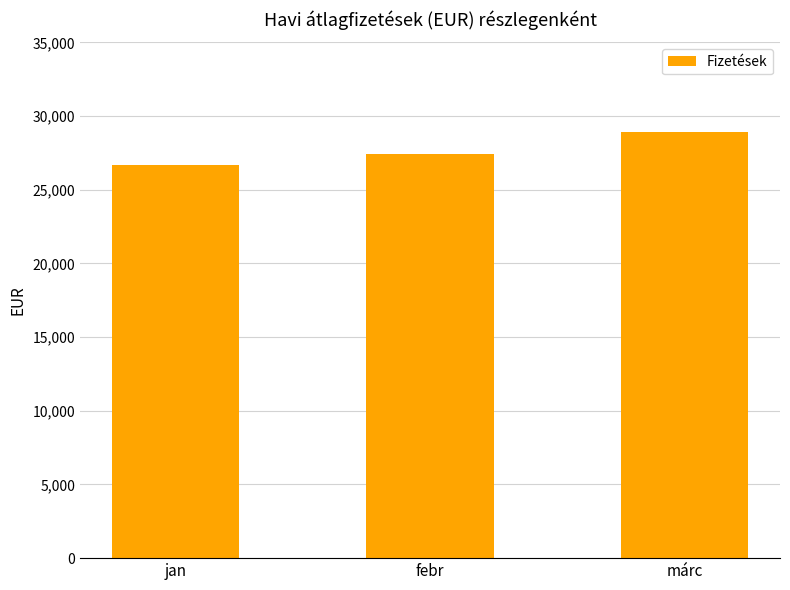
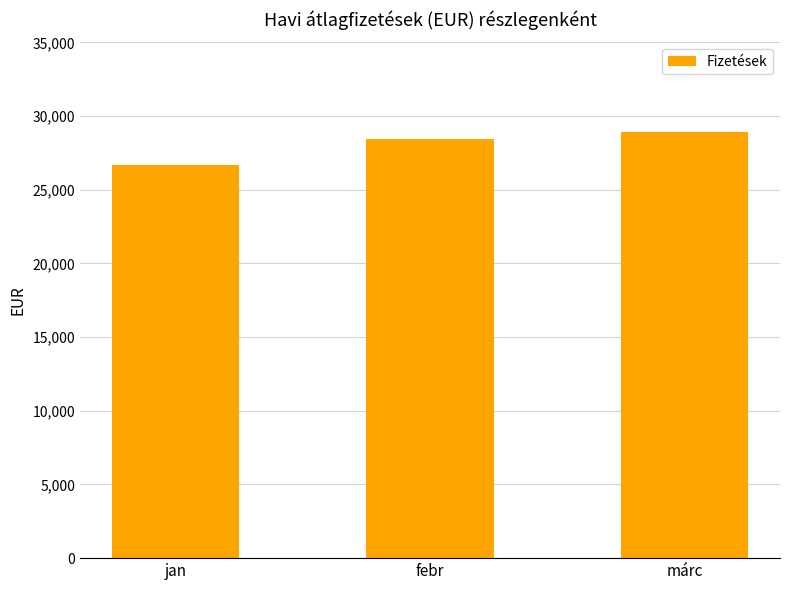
  {
    "jan": "26,600",
-   "febr": "27,500",
+   "febr": "28,500",
    "márc": "28,900"
  }
